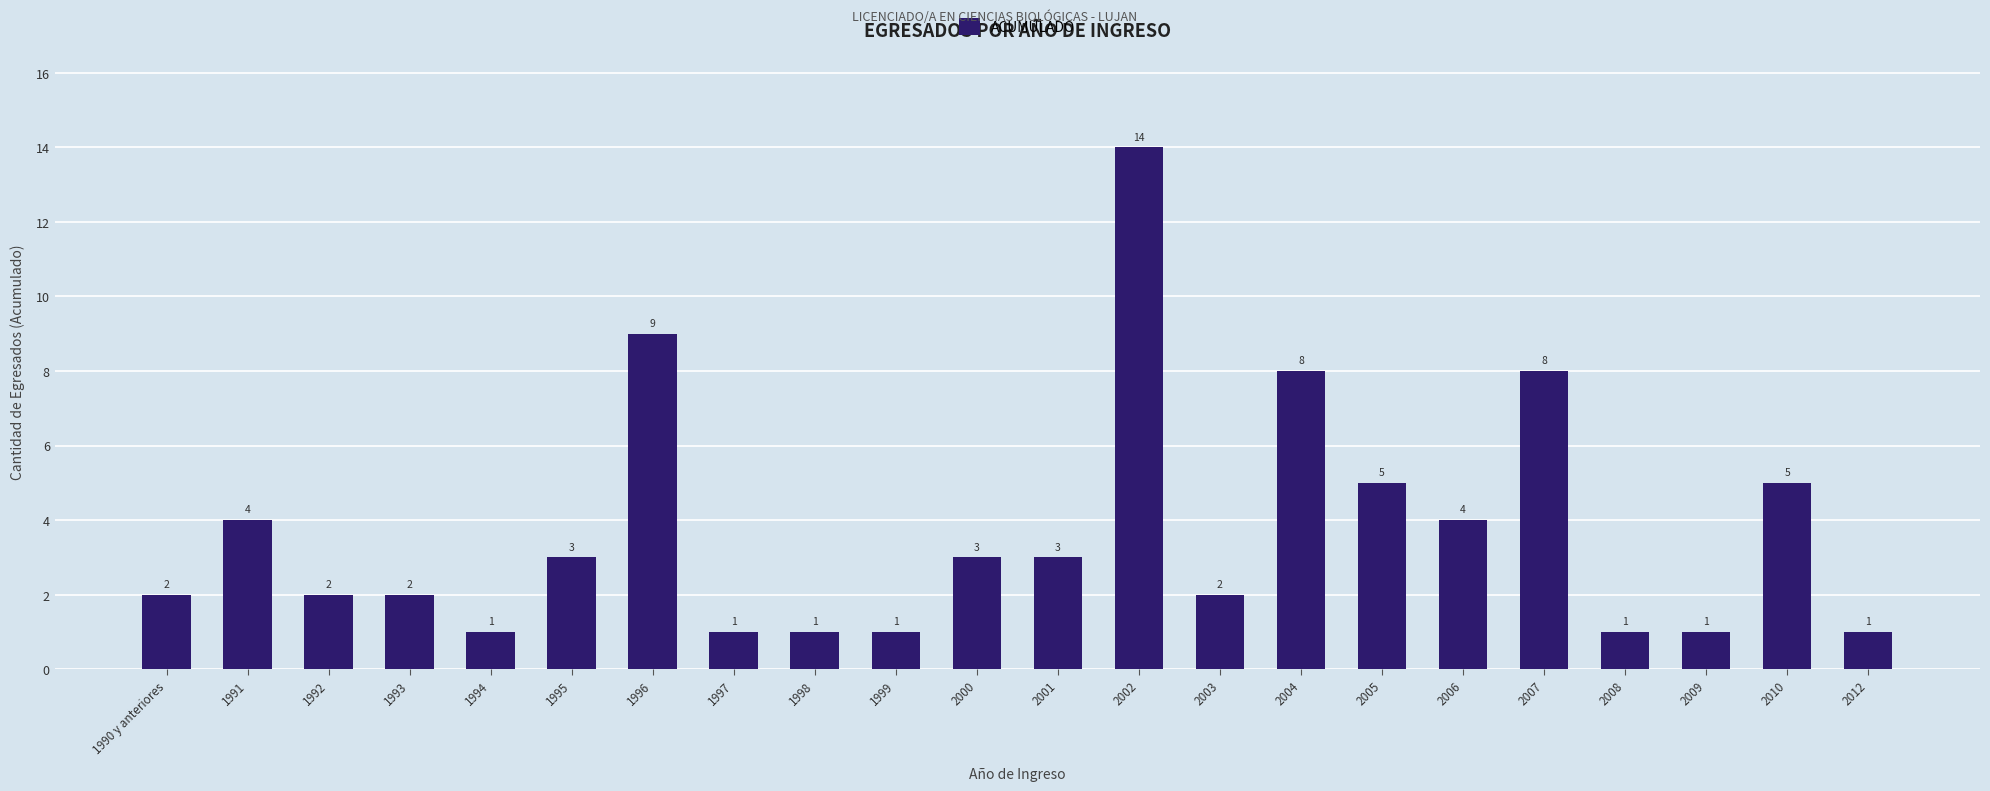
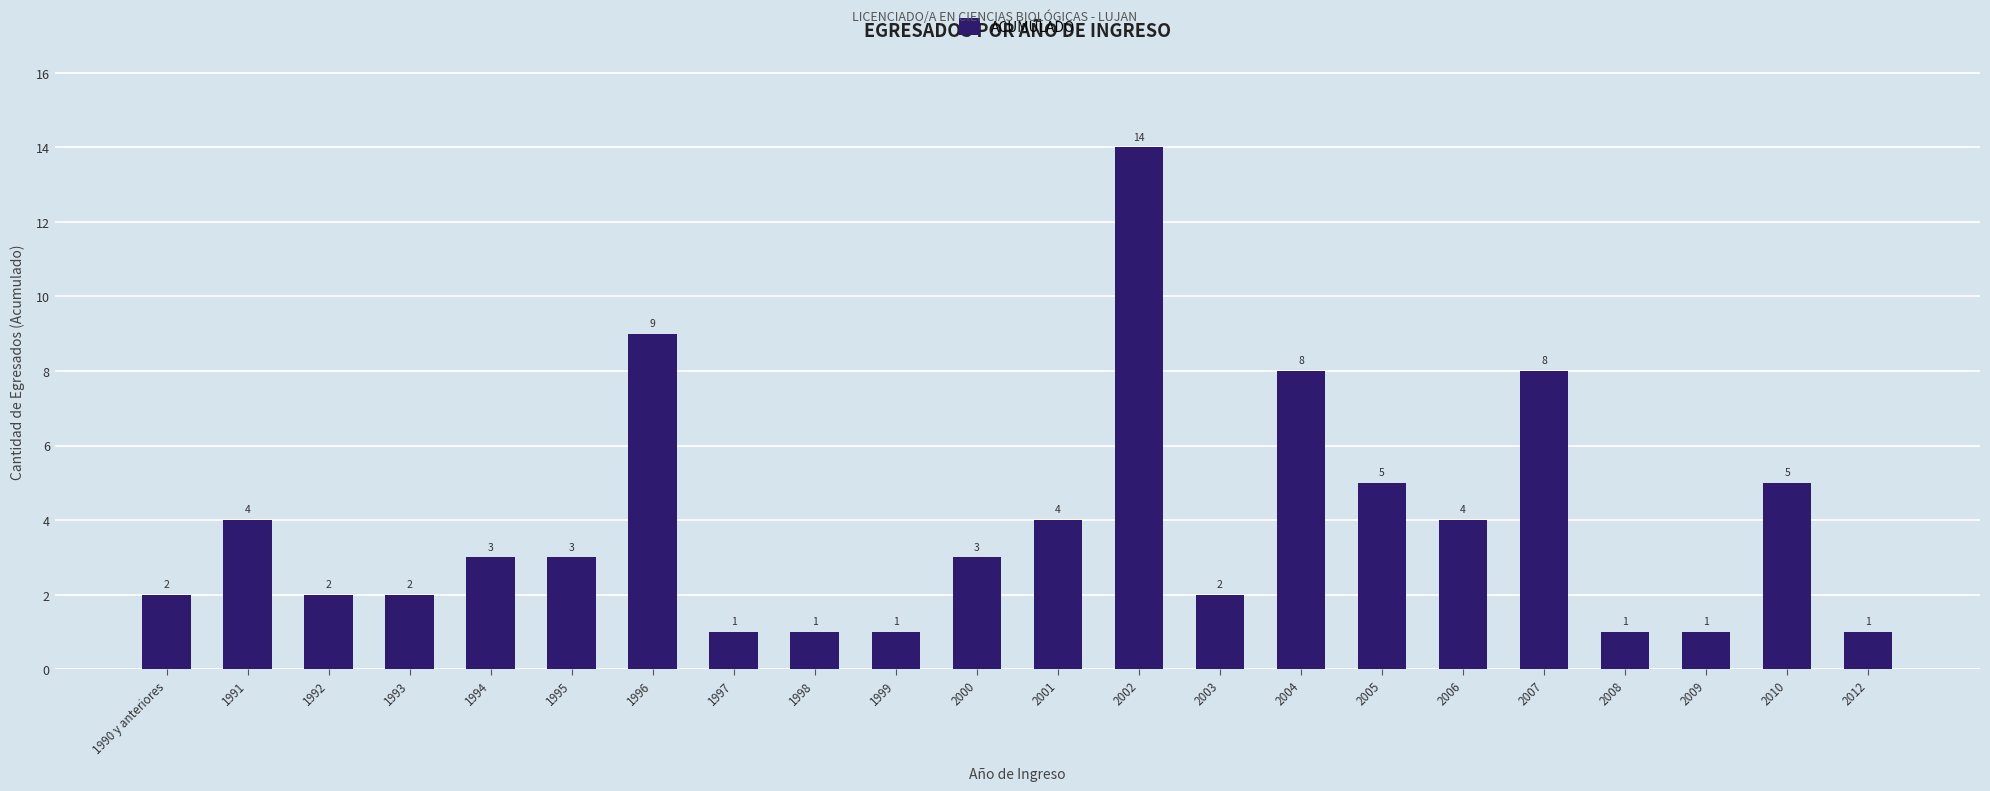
  {
    "1990 y anteriores": 2,
    "1991": 4,
    "1992": 2,
    "1993": 2,
-   "1994": 1,
+   "1994": 3,
    "1995": 3,
    "1996": 9,
    "1997": 1,
    "1998": 1,
    "1999": 1,
    "2000": 3,
-   "2001": 3,
+   "2001": 4,
    "2002": 14,
    "2003": 2,
    "2004": 8,
    "2005": 5,
    "2006": 4,
    "2007": 8,
    "2008": 1,
    "2009": 1,
    "2010": 5,
    "2012": 1
  }
